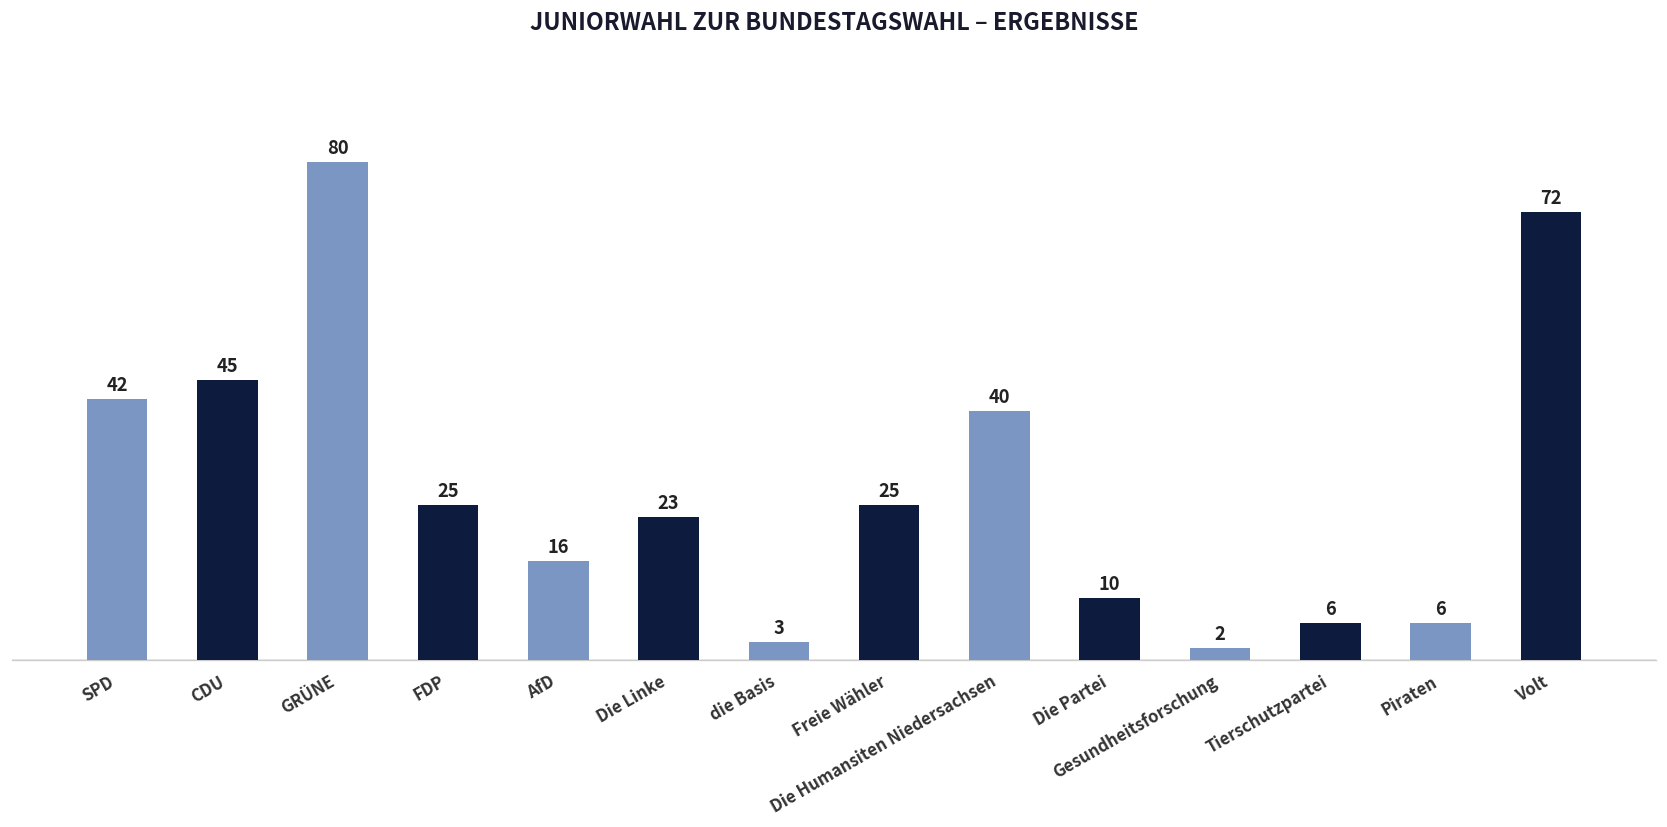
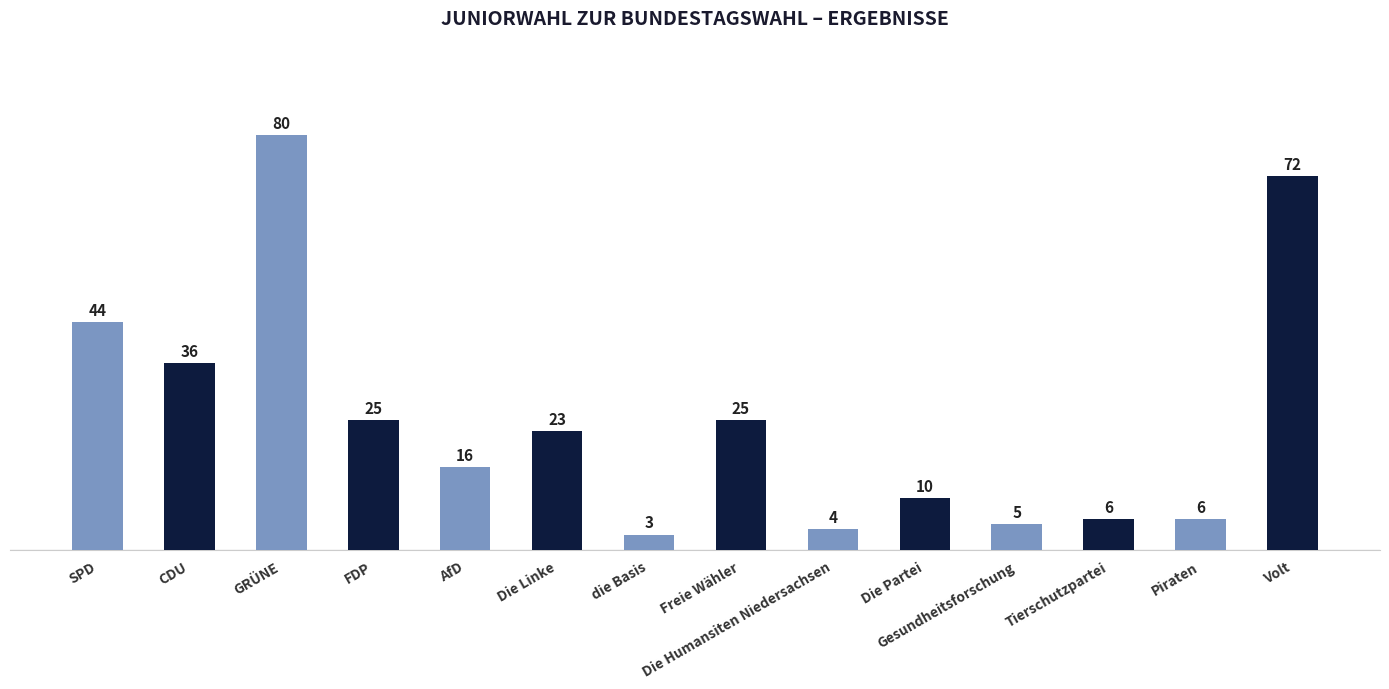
  {
-   "SPD": 42,
-   "CDU": 45,
+   "SPD": 44,
+   "CDU": 36,
    "GRÜNE": 80,
    "FDP": 25,
    "AfD": 16,
    "Die Linke": 23,
    "die Basis": 3,
    "Freie Wähler": 25,
-   "Die Humansiten Niedersachsen": 40,
+   "Die Humansiten Niedersachsen": 4,
    "Die Partei": 10,
-   "Gesundheitsforschung": 2,
+   "Gesundheitsforschung": 5,
    "Tierschutzpartei": 6,
    "Piraten": 6,
    "Volt": 72
  }
